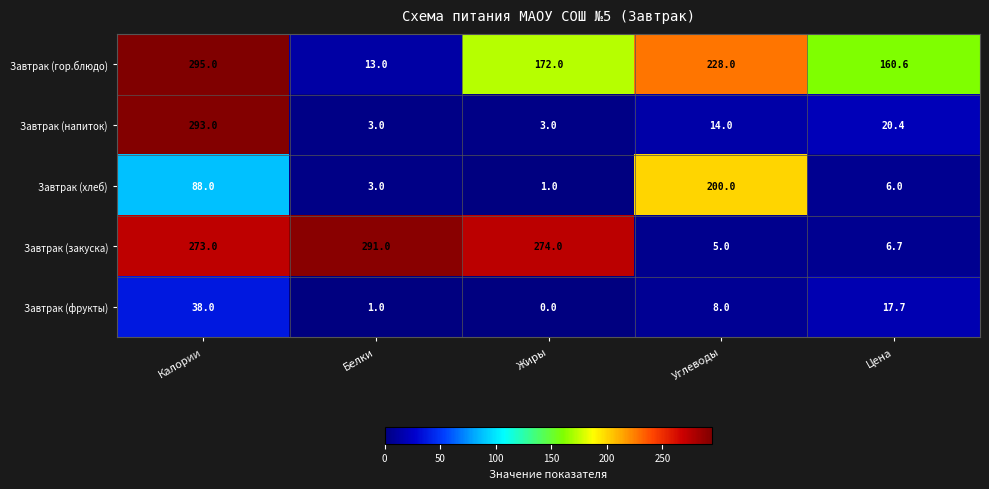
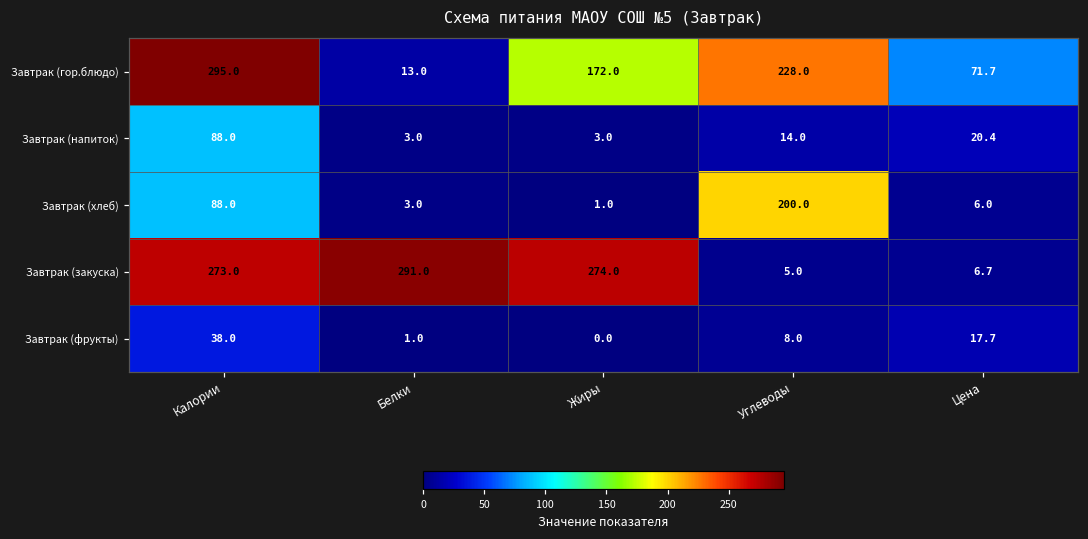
  {
    "Завтрак (гор.блюдо)": {
      "Калории": 295.0,
      "Белки": 13.0,
      "Жиры": 172.0,
      "Углеводы": 228.0,
-     "Цена": 160.6
+     "Цена": 71.7
    },
    "Завтрак (напиток)": {
-     "Калории": 293.0,
+     "Калории": 88.0,
      "Белки": 3.0,
      "Жиры": 3.0,
      "Углеводы": 14.0,
      "Цена": 20.4
    },
    "Завтрак (хлеб)": {
      "Калории": 88.0,
      "Белки": 3.0,
      "Жиры": 1.0,
      "Углеводы": 200.0,
      "Цена": 6.0
    },
    "Завтрак (закуска)": {
      "Калории": 273.0,
      "Белки": 291.0,
      "Жиры": 274.0,
      "Углеводы": 5.0,
      "Цена": 6.7
    },
    "Завтрак (фрукты)": {
      "Калории": 38.0,
      "Белки": 1.0,
      "Жиры": 0.0,
      "Углеводы": 8.0,
      "Цена": 17.7
    }
  }
